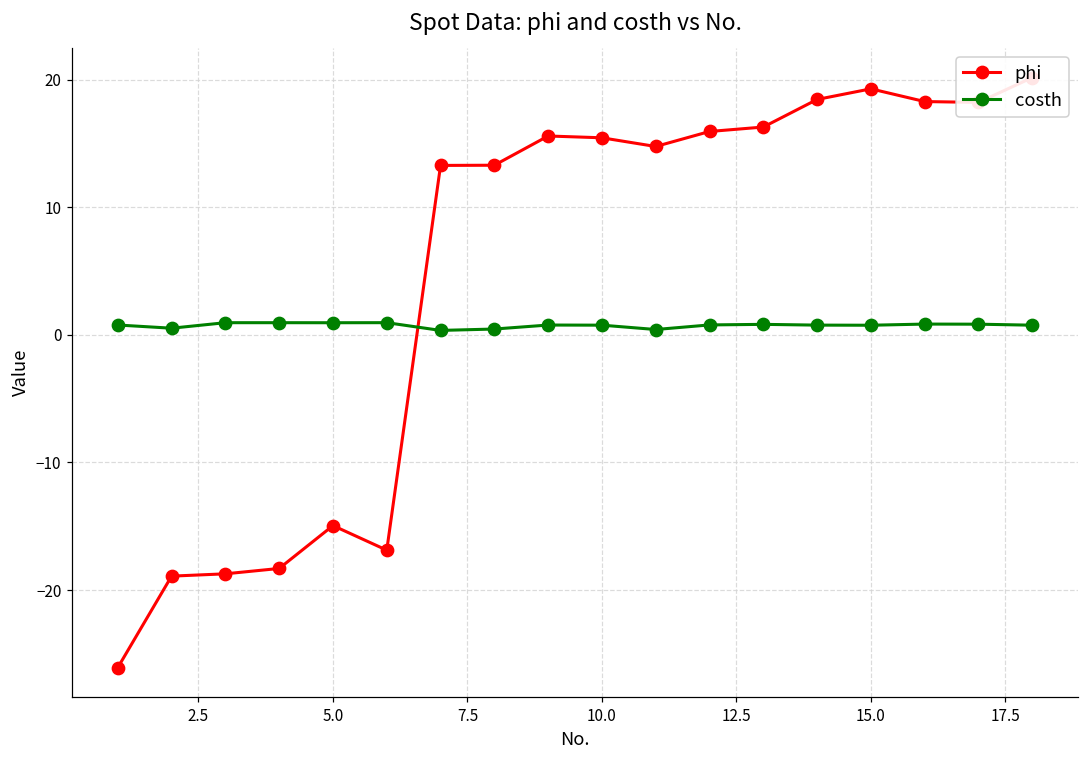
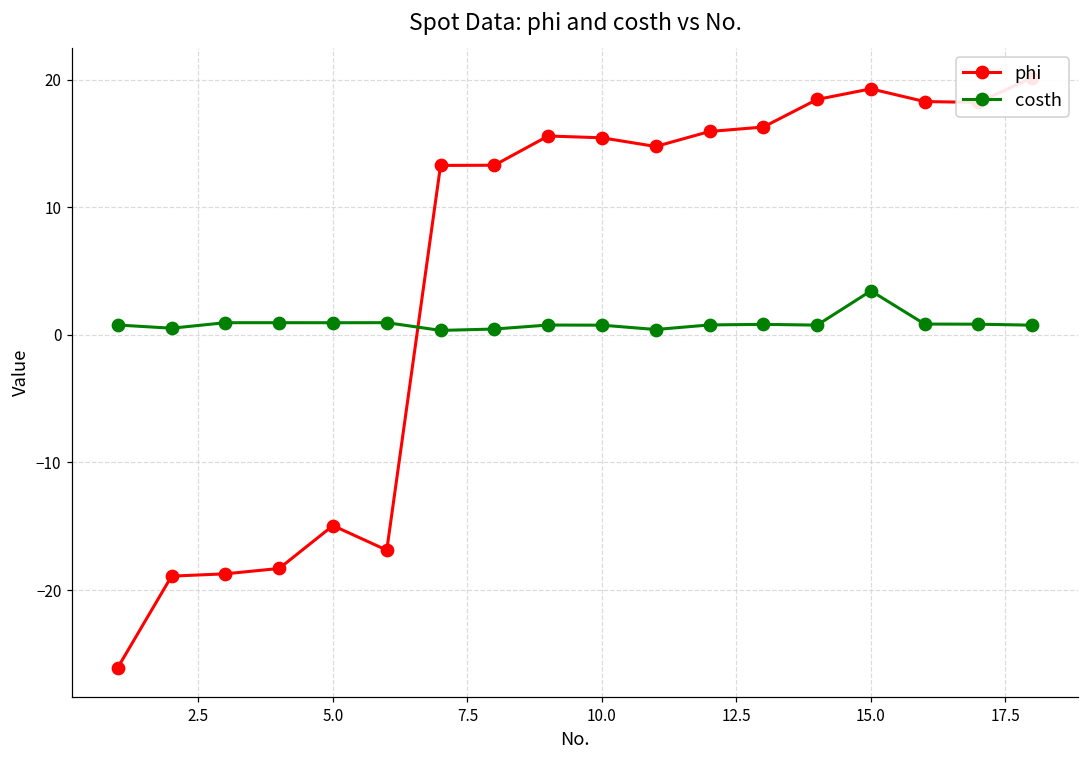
  {
    "phi": {
      "5.0": -14.9,
      "10.0": 15.5,
      "15.0": 19.3
    },
    "costh": {
      "5.0": 1.0,
      "10.0": 0.8,
-     "15.0": 0.8
+     "15.0": 3.5
    }
  }
